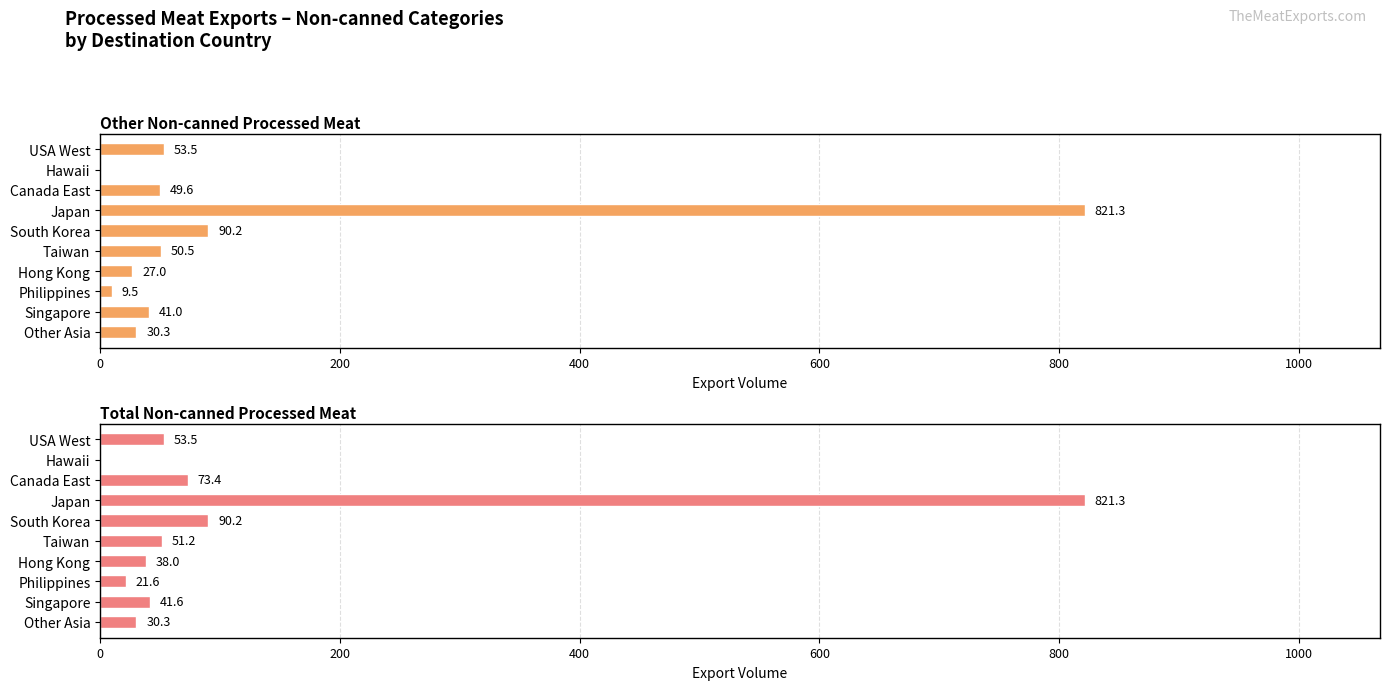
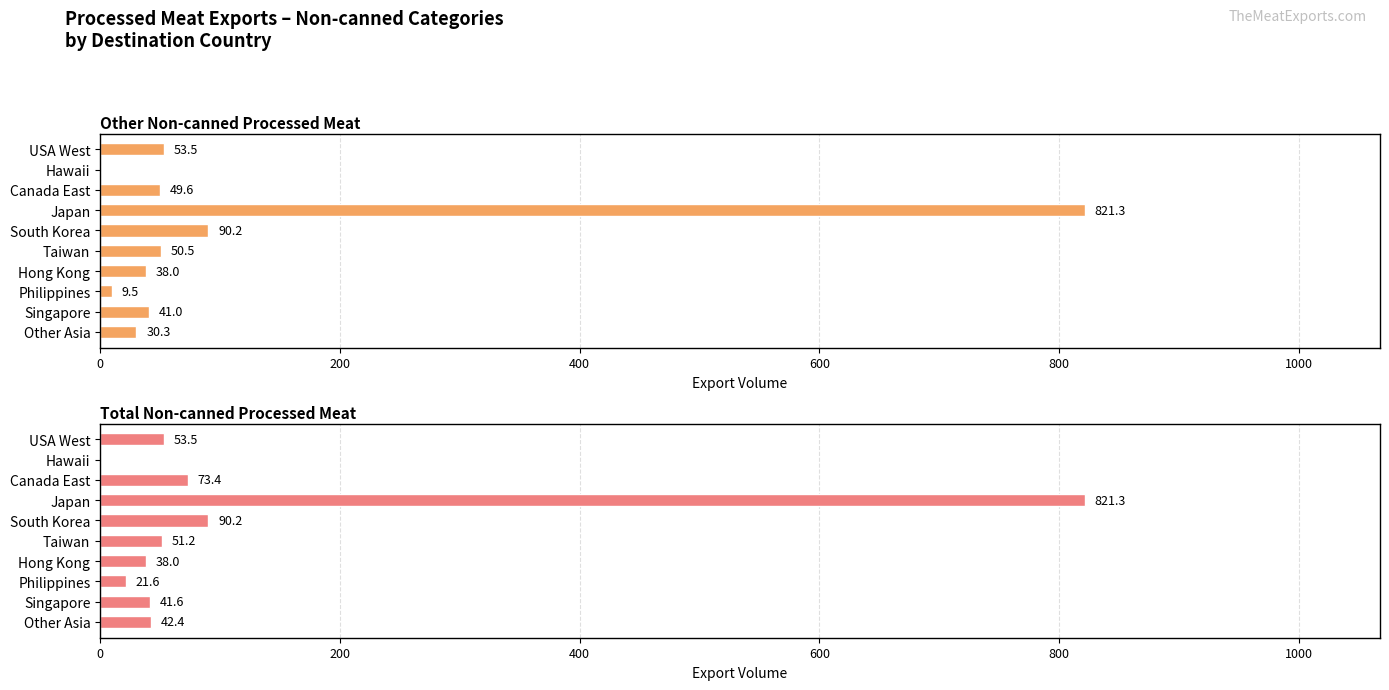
  {
    "Other Non-canned Processed Meat": {
      "USA West": 53.5,
      "Canada East": 49.6,
      "Japan": 821.3,
      "South Korea": 90.2,
      "Taiwan": 50.5,
-     "Hong Kong": 27.0,
+     "Hong Kong": 38.0,
      "Philippines": 9.5,
      "Singapore": 41.0,
      "Other Asia": 30.3
    },
    "Total Non-canned Processed Meat": {
      "USA West": 53.5,
      "Canada East": 73.4,
      "Japan": 821.3,
      "South Korea": 90.2,
      "Taiwan": 51.2,
      "Hong Kong": 38.0,
      "Philippines": 21.6,
      "Singapore": 41.6,
-     "Other Asia": 30.3
+     "Other Asia": 42.4
    }
  }
